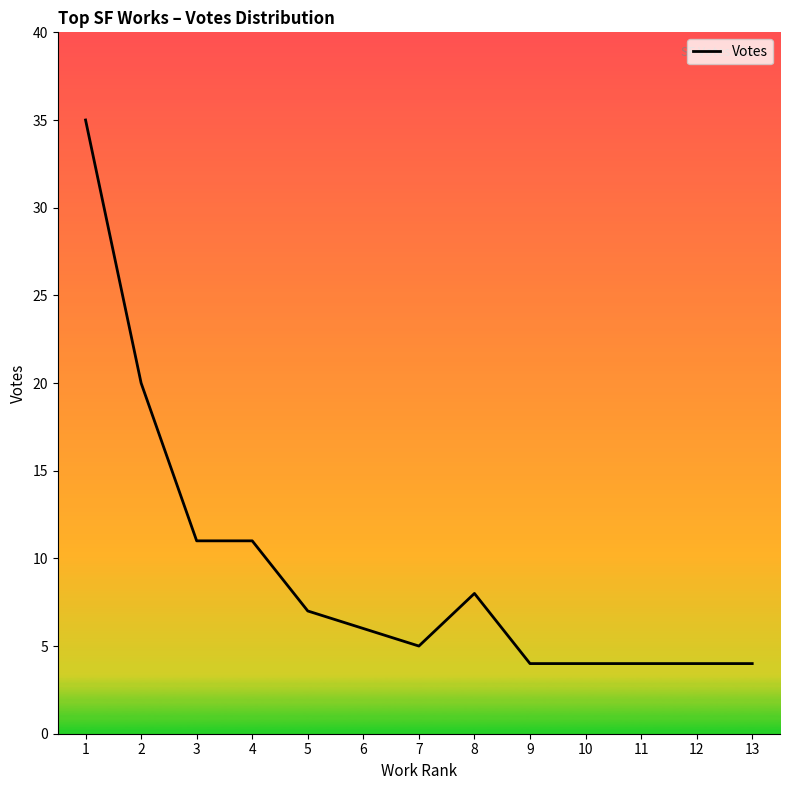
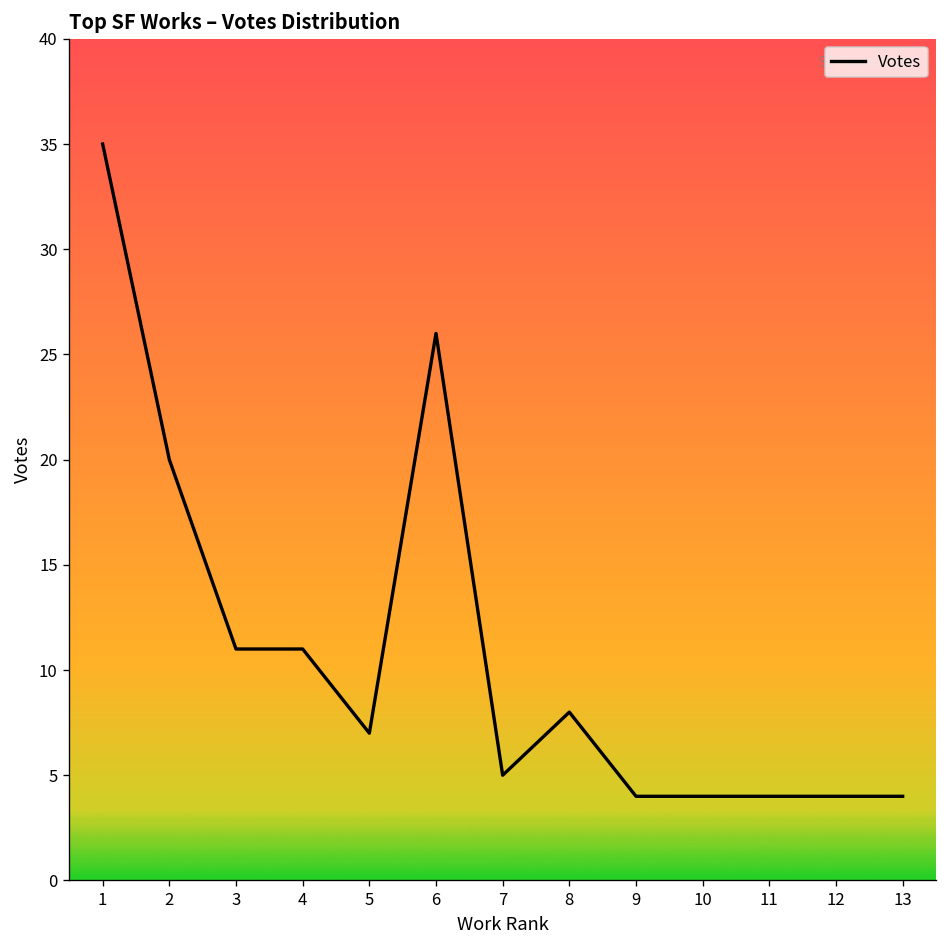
  {
    "1": 35,
    "2": 20,
    "3": 11,
    "4": 11,
    "5": 7,
-   "6": 6,
+   "6": 26,
    "7": 5,
    "8": 8,
    "9": 4,
    "10": 4,
    "11": 4,
    "12": 4,
    "13": 4
  }
